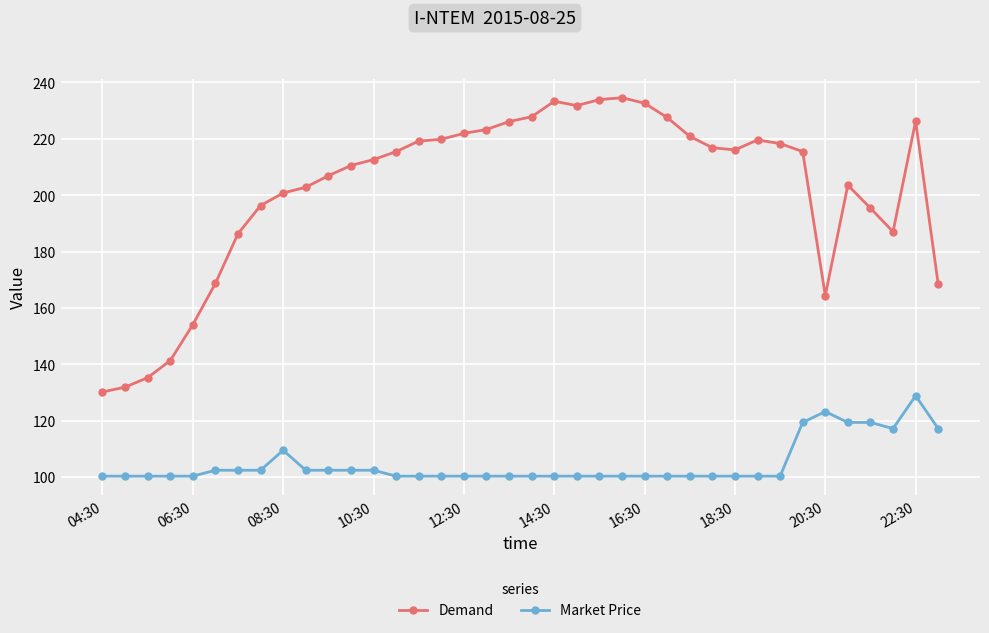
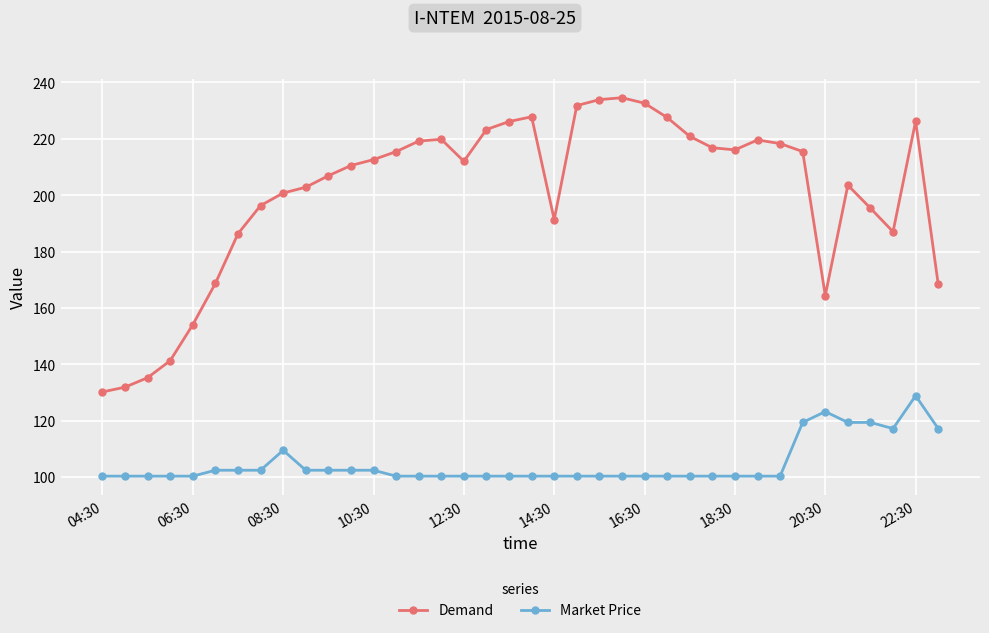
  {
    "Demand": {
      "04:30": 130,
      "06:30": 154,
      "08:30": 201,
      "10:30": 213,
-     "12:30": 222,
-     "14:30": 233,
+     "12:30": 212,
+     "14:30": 191,
      "16:30": 233,
      "18:30": 216,
      "20:30": 164,
      "22:30": 226
    },
    "Market Price": {
      "04:30": 100,
      "06:30": 100,
      "08:30": 109,
      "10:30": 102,
      "12:30": 100,
      "14:30": 100,
      "16:30": 100,
      "18:30": 100,
      "20:30": 123,
      "22:30": 129
    }
  }
